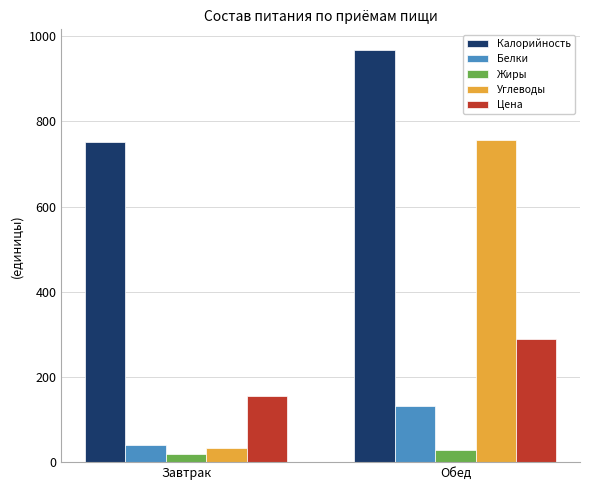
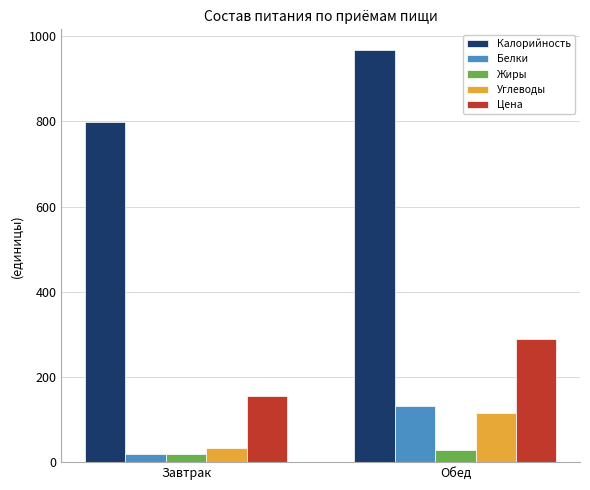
  {
    "Калорийность": {
-     "Завтрак": 750,
+     "Завтрак": 800,
      "Обед": 970
    },
    "Белки": {
-     "Завтрак": 40,
+     "Завтрак": 20,
      "Обед": 130
    },
    "Жиры": {
      "Завтрак": 20,
      "Обед": 30
    },
    "Углеводы": {
      "Завтрак": 30,
-     "Обед": 760
+     "Обед": 120
    },
    "Цена": {
      "Завтрак": 160,
      "Обед": 290
    }
  }
